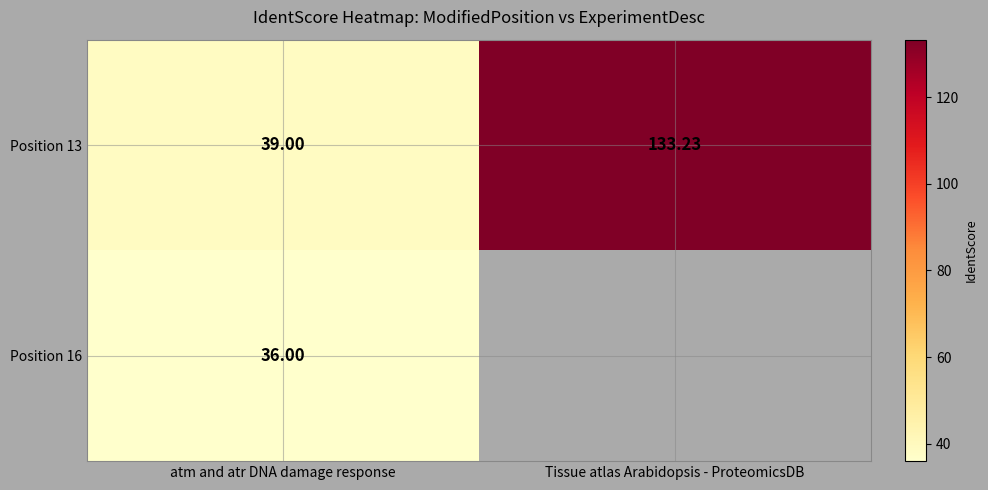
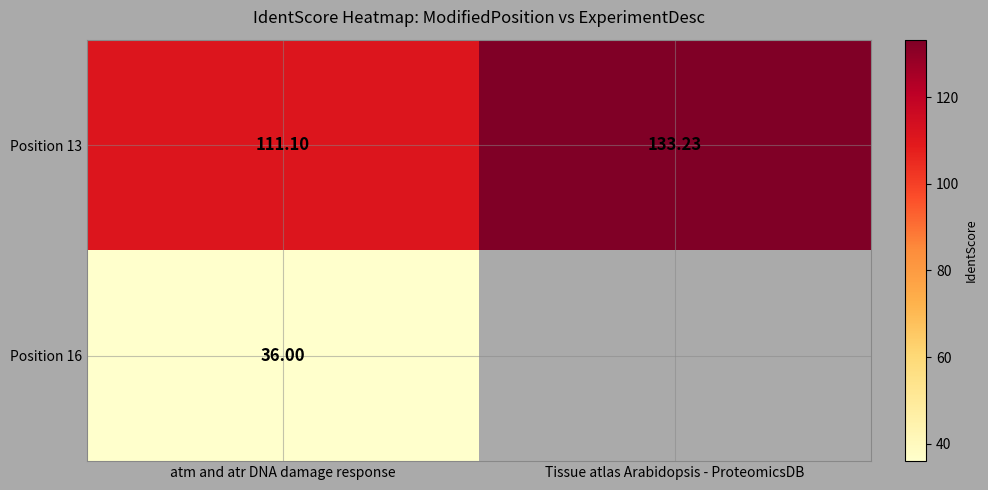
  {
    "Position 13": {
-     "atm and atr DNA damage response": 39.00,
+     "atm and atr DNA damage response": 111.10,
      "Tissue atlas Arabidopsis - ProteomicsDB": 133.23
    },
    "Position 16": {
      "atm and atr DNA damage response": 36.00
    }
  }
